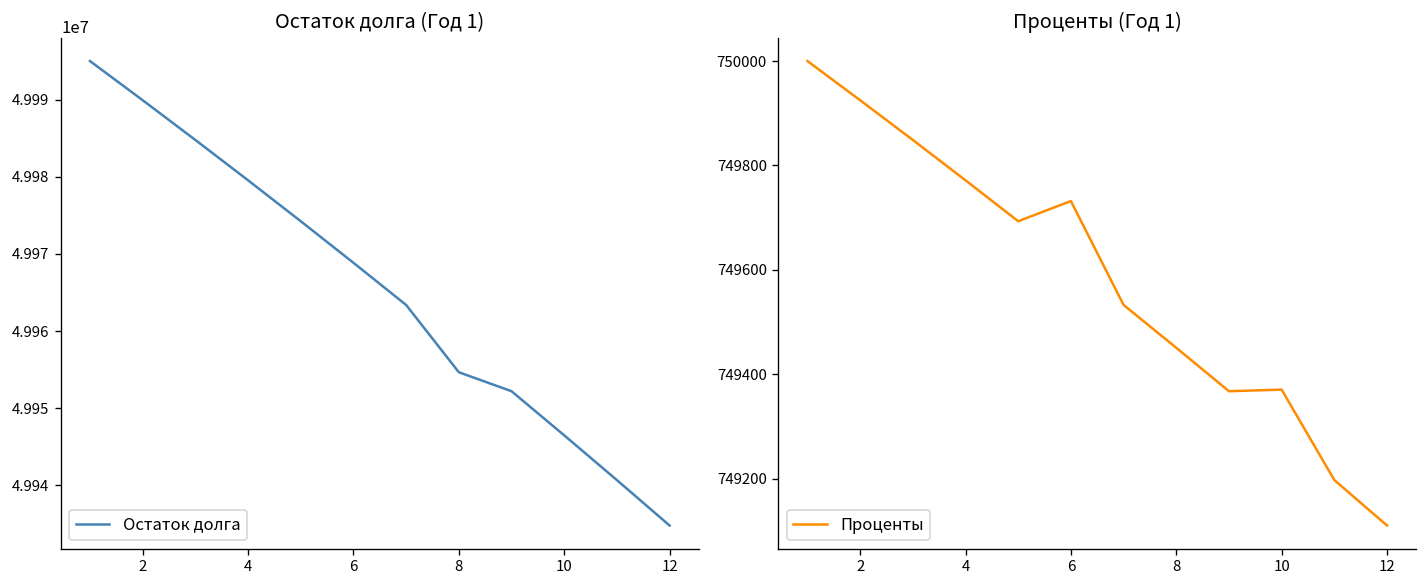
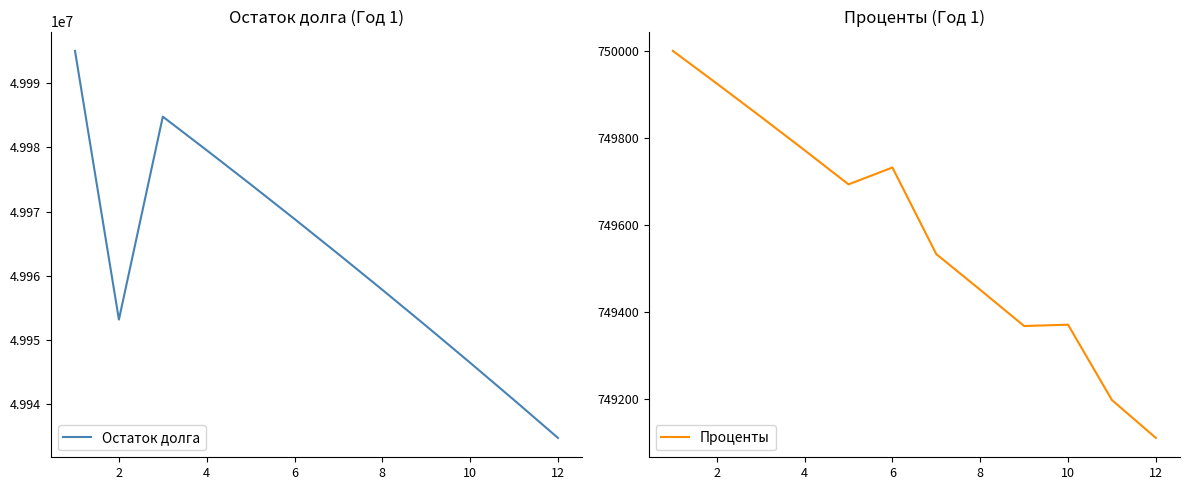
  {
    "Остаток долга (Год 1)": {
-     "2": 49990000,
+     "2": 49953000,
      "4": 49980000,
      "6": 49969000,
-     "8": 49955000,
+     "8": 49958000,
      "10": 49946000,
      "12": 49935000
    },
    "Проценты (Год 1)": {
      "2": 749930,
      "4": 749770,
      "6": 749730,
      "8": 749450,
      "10": 749370,
      "12": 749110
    }
  }
